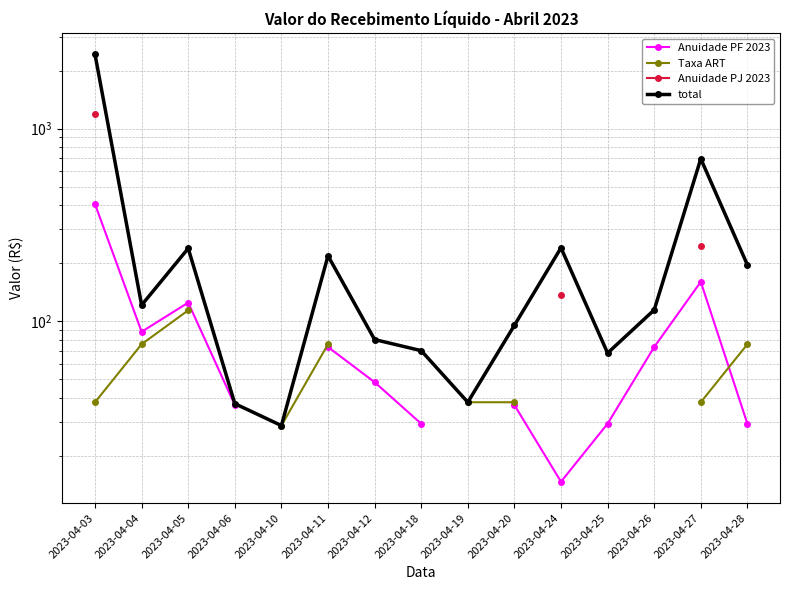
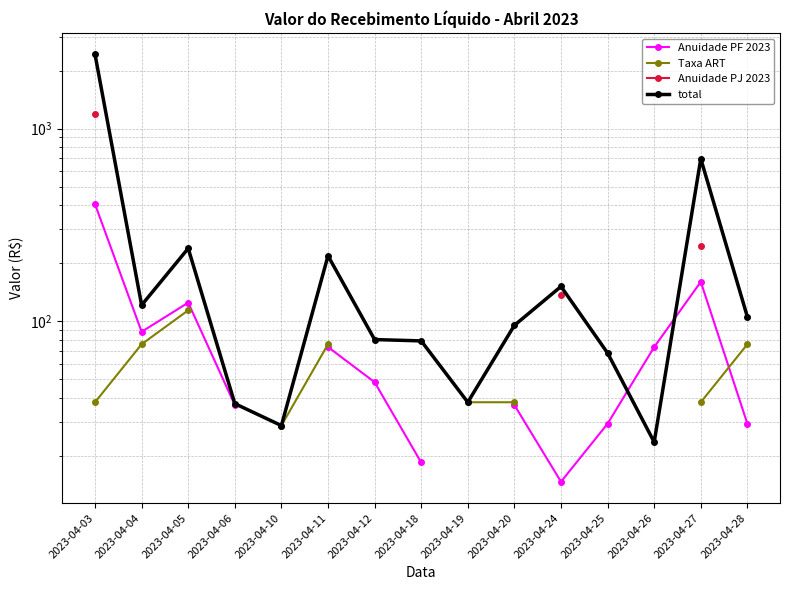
  {
    "Anuidade PF 2023": {
      "2023-04-03": 410,
      "2023-04-04": 90,
      "2023-04-05": 120,
      "2023-04-11": 74,
      "2023-04-12": 48,
-     "2023-04-18": 29,
+     "2023-04-18": 19,
      "2023-04-20": 37,
      "2023-04-24": 15,
      "2023-04-25": 29,
      "2023-04-26": 74,
      "2023-04-27": 160,
      "2023-04-28": 29
    },
    "Taxa ART": {
      "2023-04-03": 38,
      "2023-04-04": 76,
      "2023-04-05": 110,
      "2023-04-11": 76,
      "2023-04-20": 38,
      "2023-04-27": 38,
      "2023-04-28": 76
    },
    "Anuidade PJ 2023": {
      "2023-04-03": 1200,
      "2023-04-24": 140,
      "2023-04-27": 250
    },
    "total": {
      "2023-04-03": 2400,
      "2023-04-04": 120,
      "2023-04-05": 240,
      "2023-04-11": 220,
      "2023-04-12": 80,
-     "2023-04-18": 70,
+     "2023-04-18": 79,
      "2023-04-20": 100,
-     "2023-04-24": 240,
+     "2023-04-24": 150,
      "2023-04-25": 68,
-     "2023-04-26": 110,
+     "2023-04-26": 24,
      "2023-04-27": 700,
-     "2023-04-28": 200
+     "2023-04-28": 110
    }
  }
